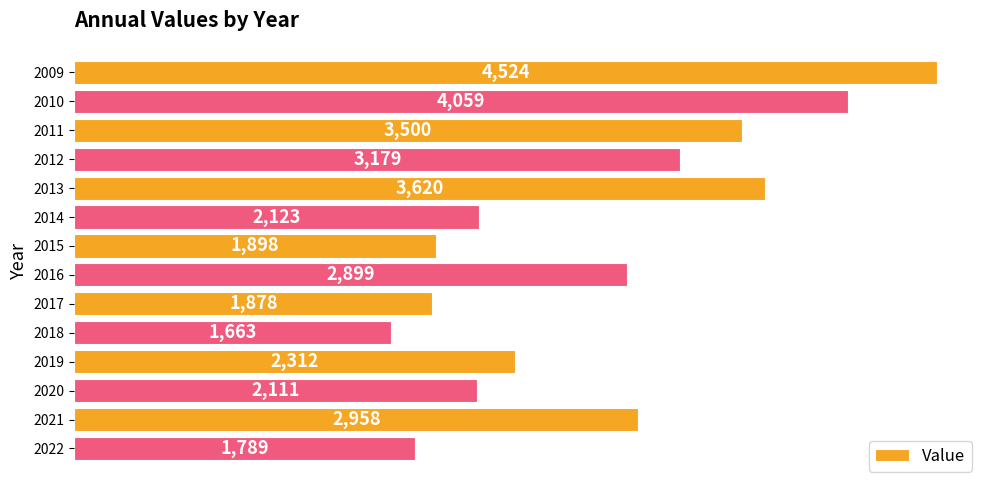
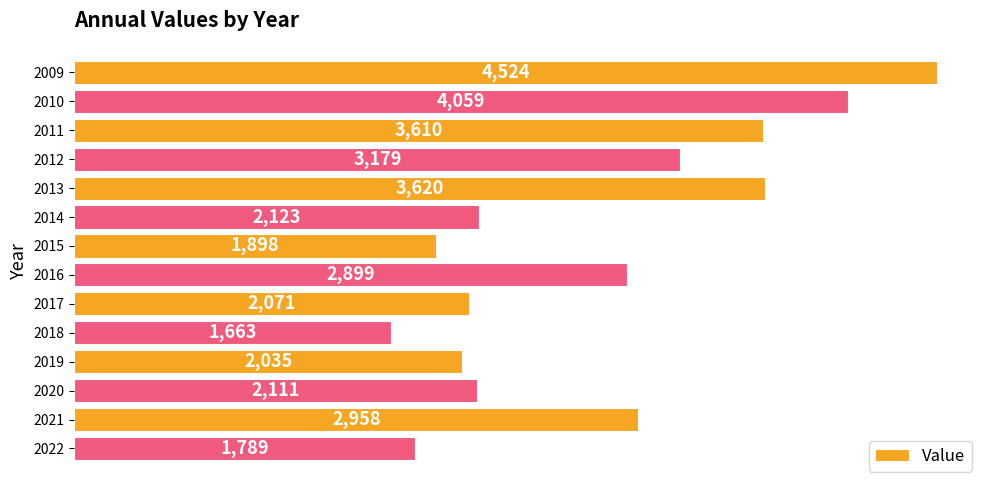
  {
    "2009": "4,524",
    "2010": "4,059",
-   "2011": "3,500",
+   "2011": "3,610",
    "2012": "3,179",
    "2013": "3,620",
    "2014": "2,123",
    "2015": "1,898",
    "2016": "2,899",
-   "2017": "1,878",
+   "2017": "2,071",
    "2018": "1,663",
-   "2019": "2,312",
+   "2019": "2,035",
    "2020": "2,111",
    "2021": "2,958",
    "2022": "1,789"
  }
